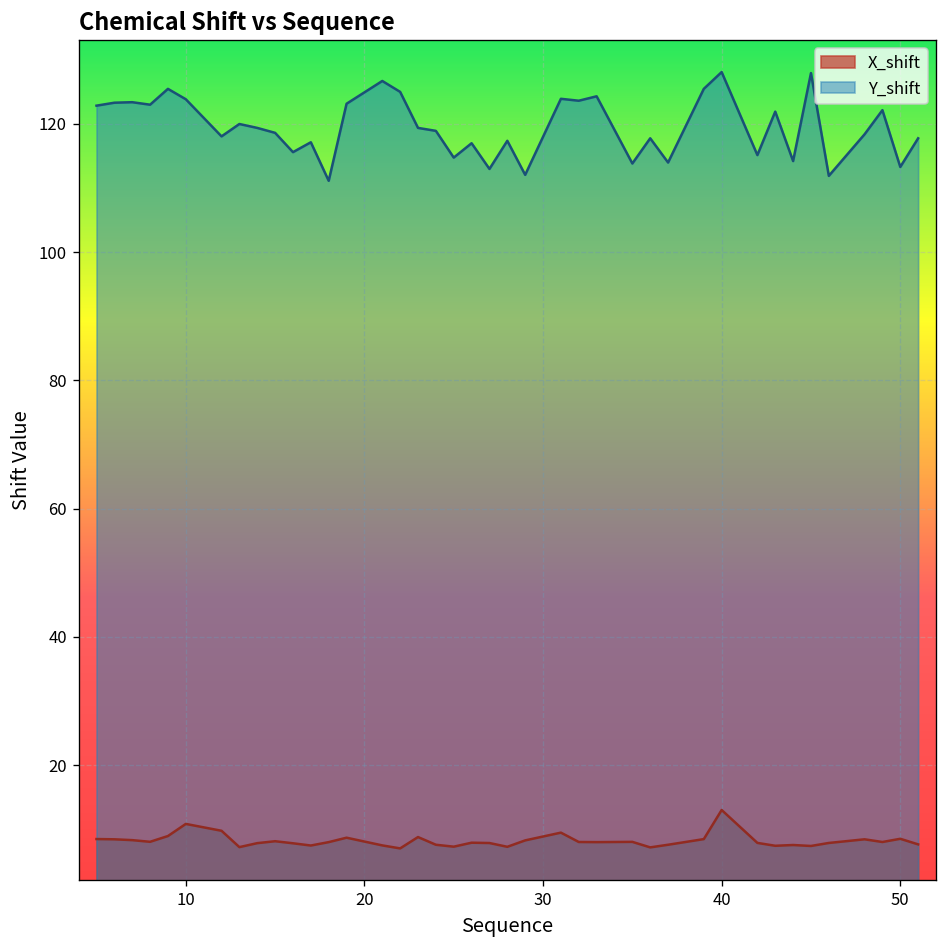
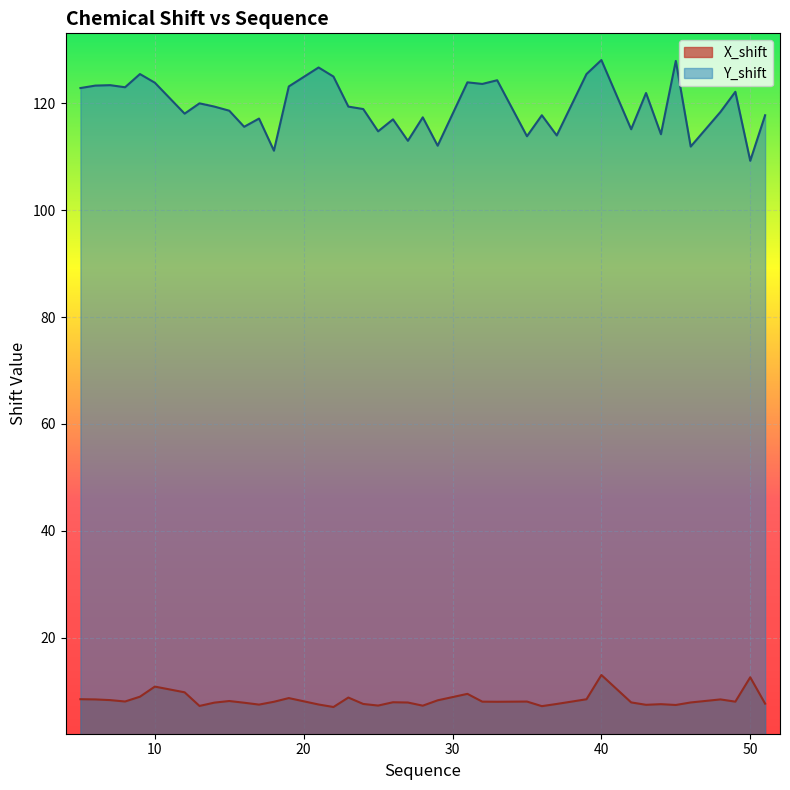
  {
    "X_shift": {
      "10": 11,
      "40": 13,
-     "50": 9
+     "50": 13
    },
    "Y_shift": {
      "10": 124,
      "40": 128,
-     "50": 113
+     "50": 109
    }
  }
